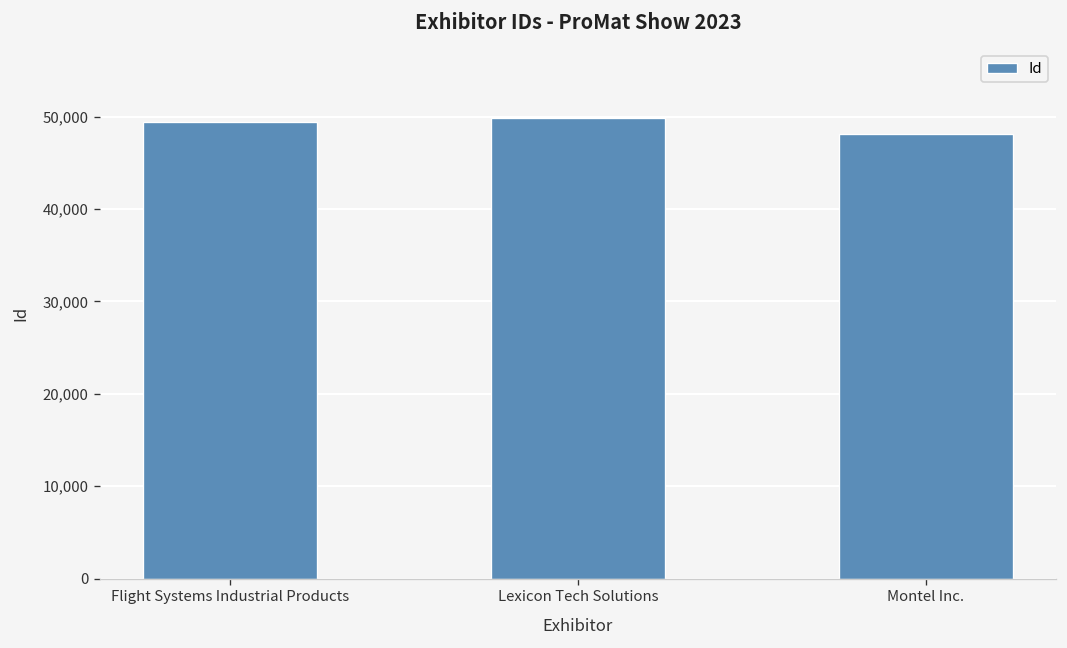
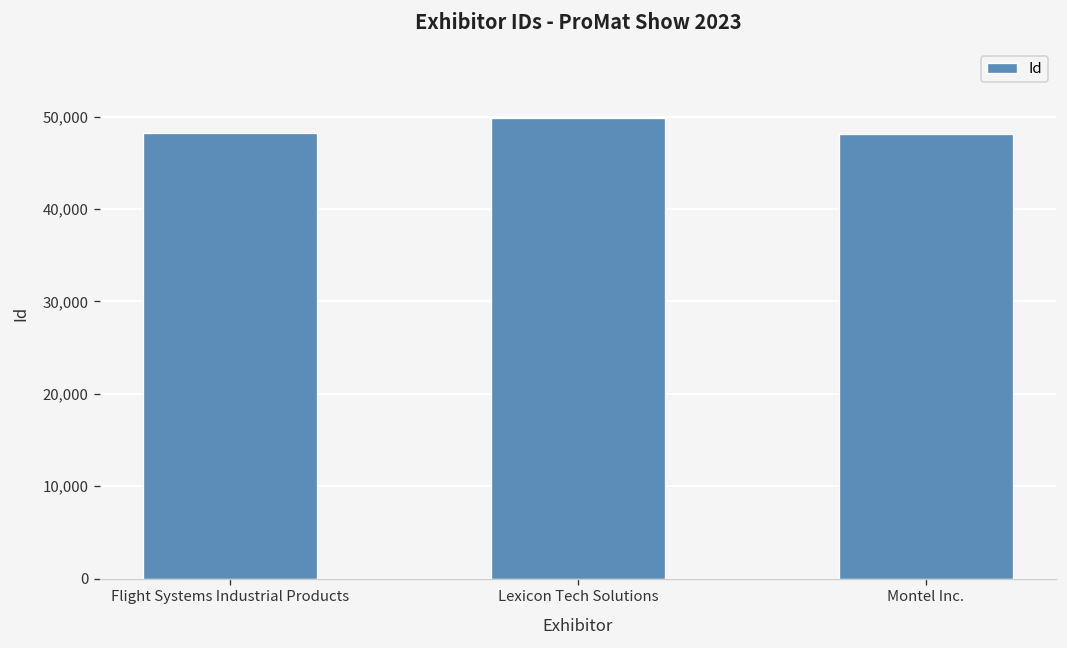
  {
-   "Flight Systems Industrial Products": "49,000",
+   "Flight Systems Industrial Products": "48,000",
    "Lexicon Tech Solutions": "50,000",
    "Montel Inc.": "48,000"
  }
